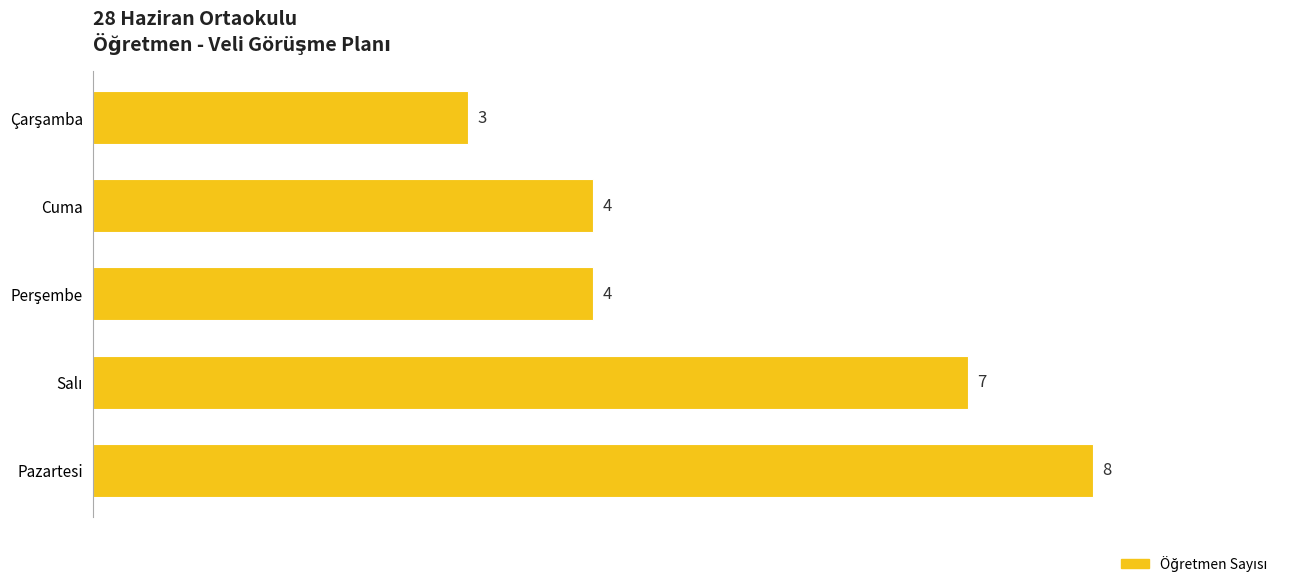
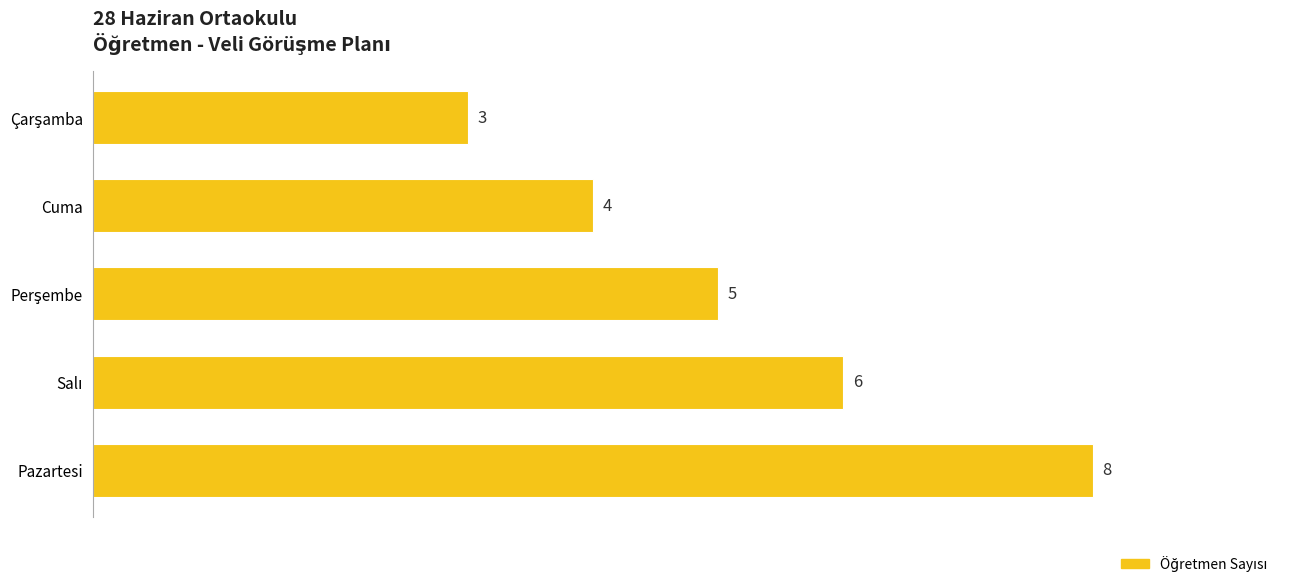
  {
    "Çarşamba": 3,
    "Cuma": 4,
-   "Perşembe": 4,
-   "Salı": 7,
+   "Perşembe": 5,
+   "Salı": 6,
    "Pazartesi": 8
  }
